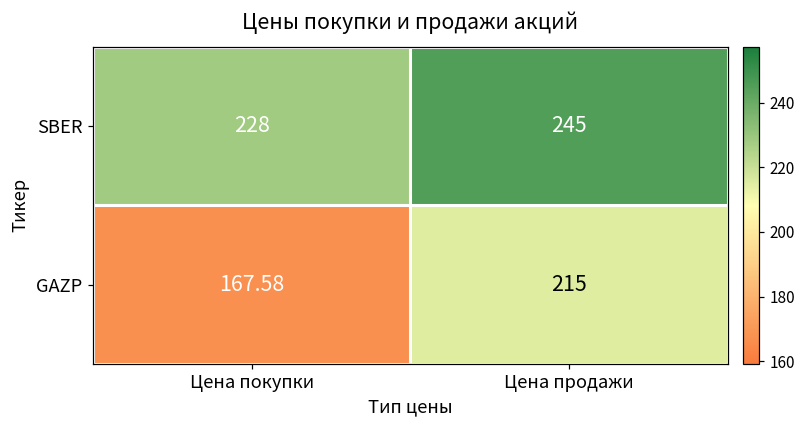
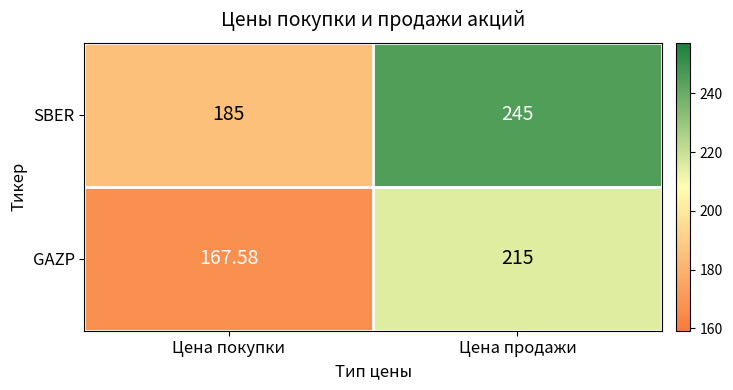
  {
    "SBER": {
-     "Цена покупки": 228,
+     "Цена покупки": 185,
      "Цена продажи": 245
    },
    "GAZP": {
      "Цена покупки": 167.58,
      "Цена продажи": 215
    }
  }
